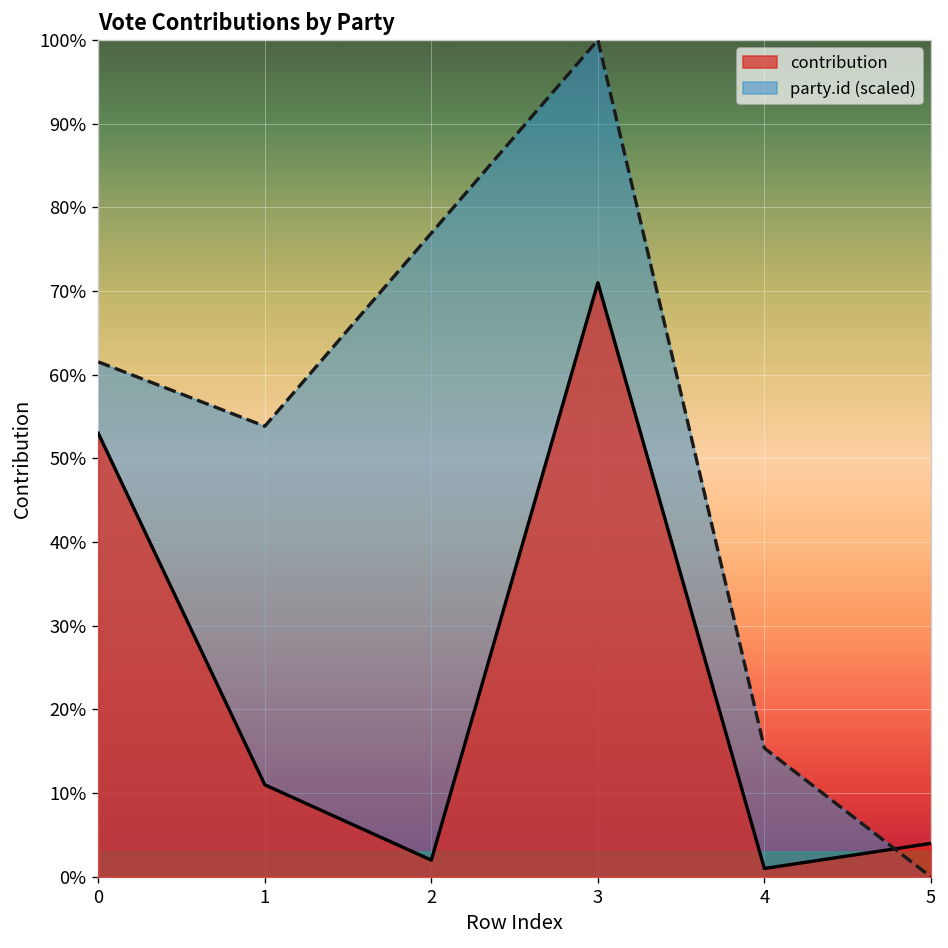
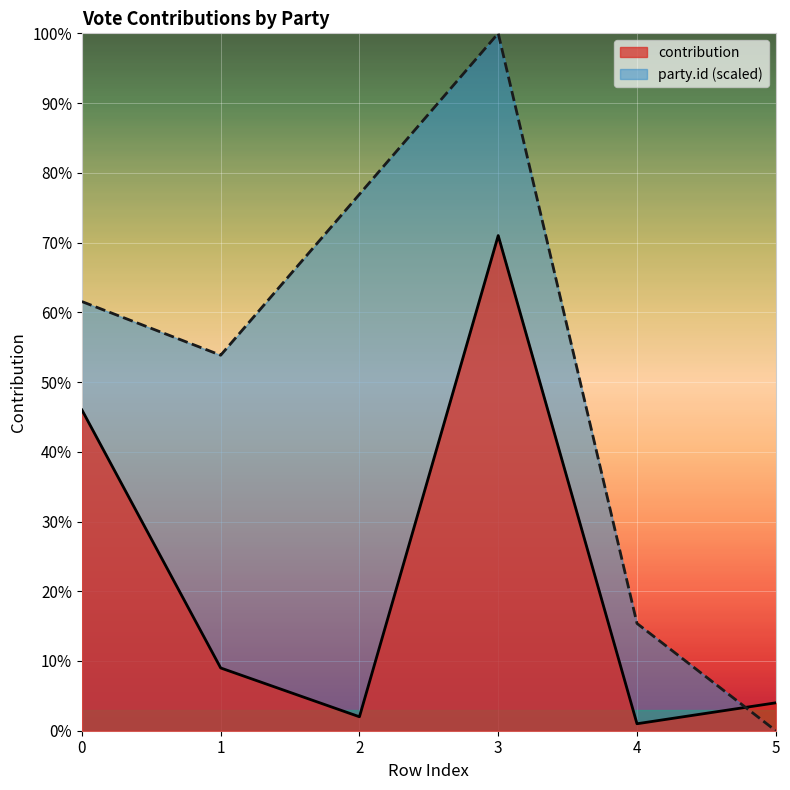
  {
    "contribution": {
-     "0": "53%",
-     "1": "11%",
+     "0": "46%",
+     "1": "9%",
      "3": "71%",
      "5": "4%"
    },
    "party.id (scaled)": {
      "0": "62%",
      "1": "54%",
      "2": "77%",
      "3": "100%",
      "4": "15%"
    }
  }
